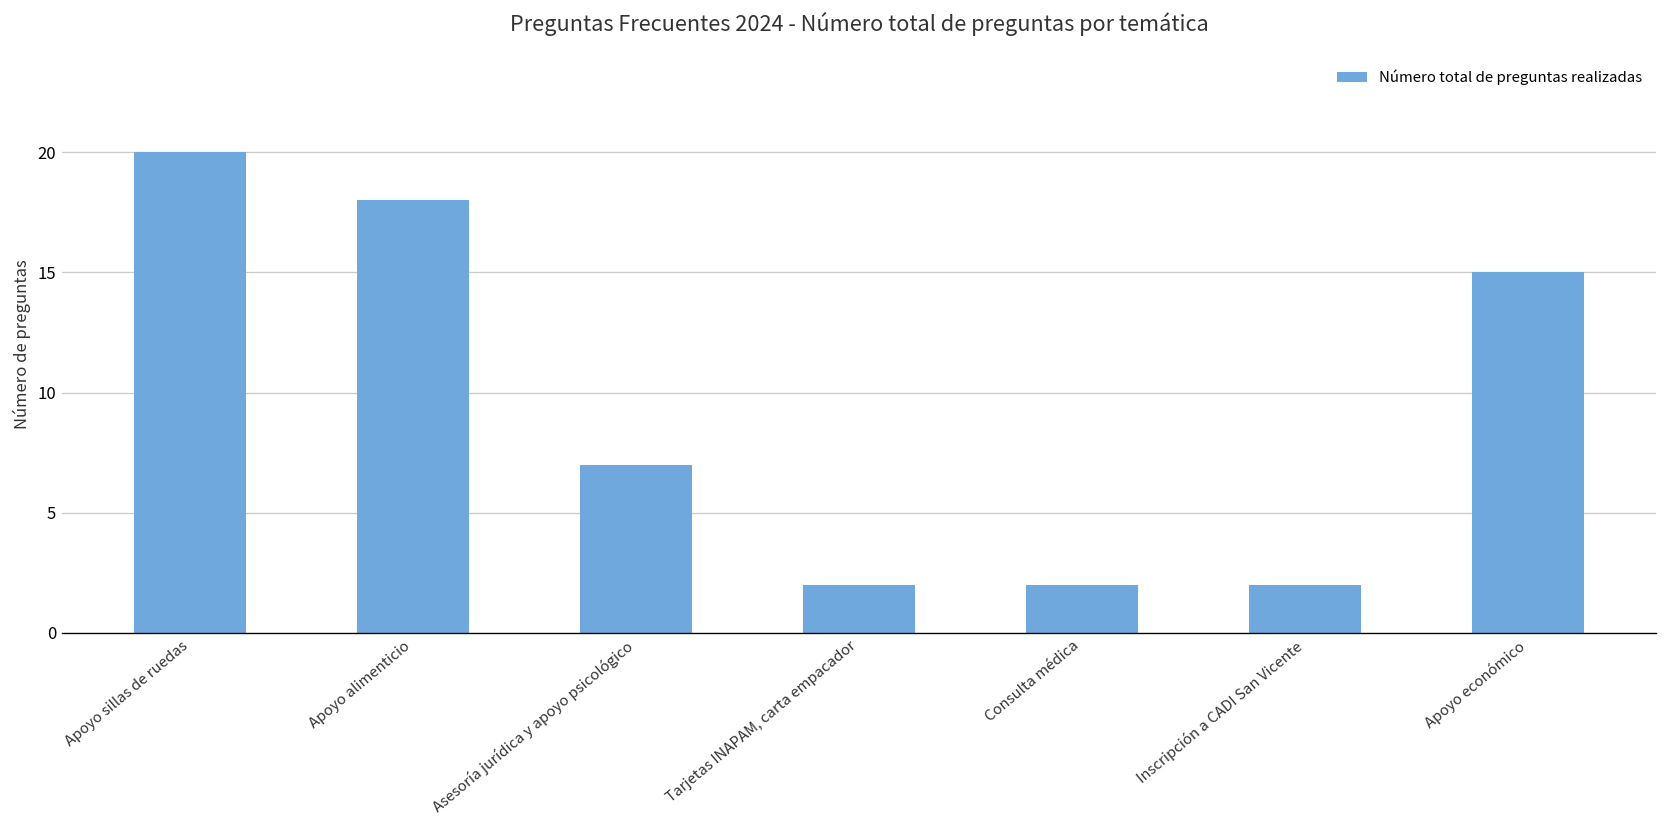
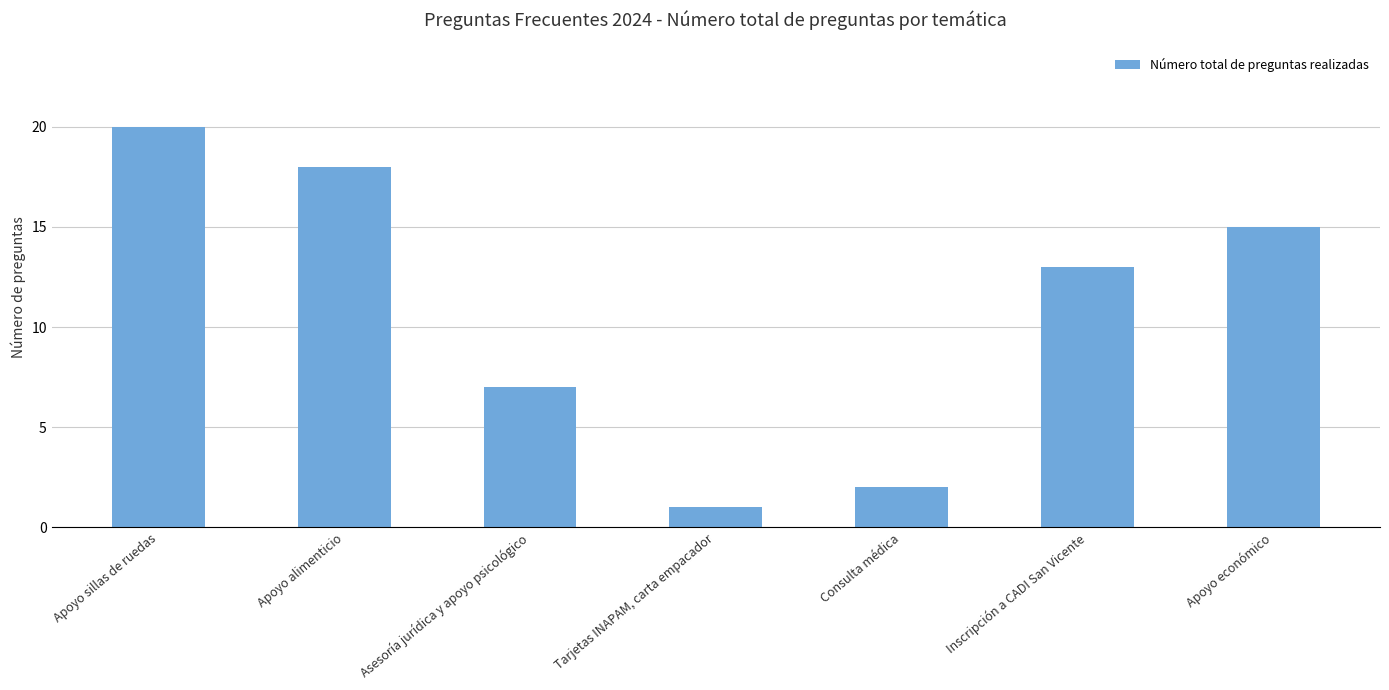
  {
    "Apoyo sillas de ruedas": 20,
    "Apoyo alimenticio": 18,
    "Asesoría jurídica y apoyo psicológico": 7,
-   "Tarjetas INAPAM, carta empacador": 2,
+   "Tarjetas INAPAM, carta empacador": 1,
    "Consulta médica": 2,
-   "Inscripción a CADI San Vicente": 2,
+   "Inscripción a CADI San Vicente": 13,
    "Apoyo económico": 15
  }
